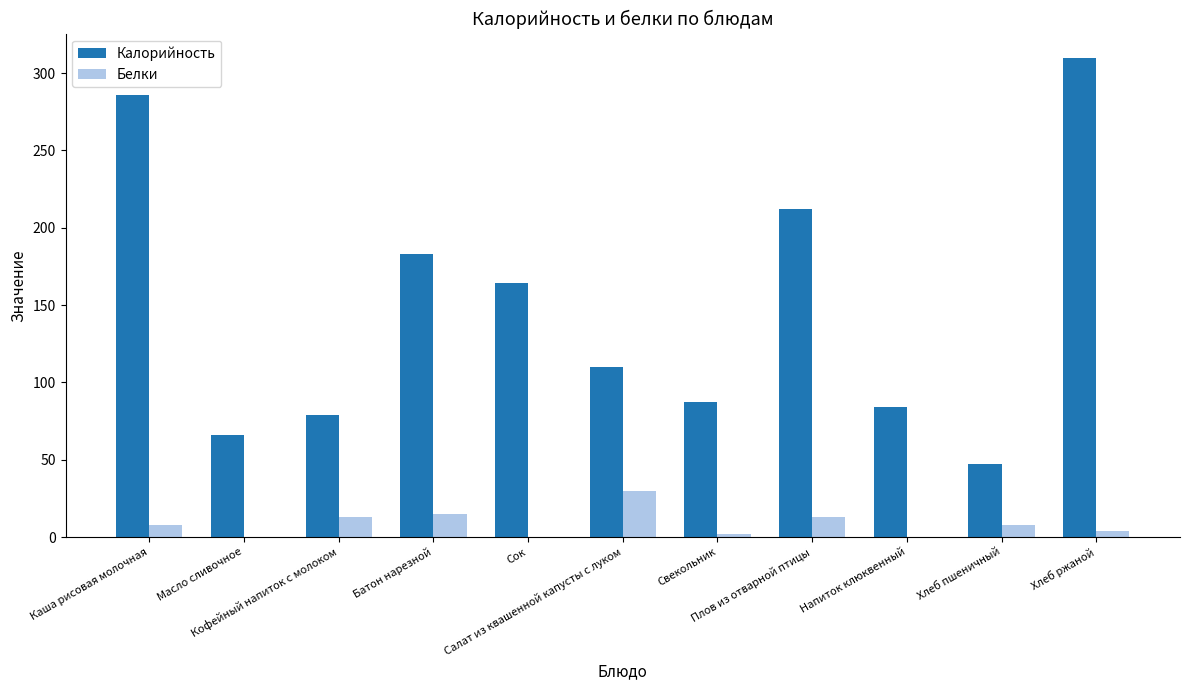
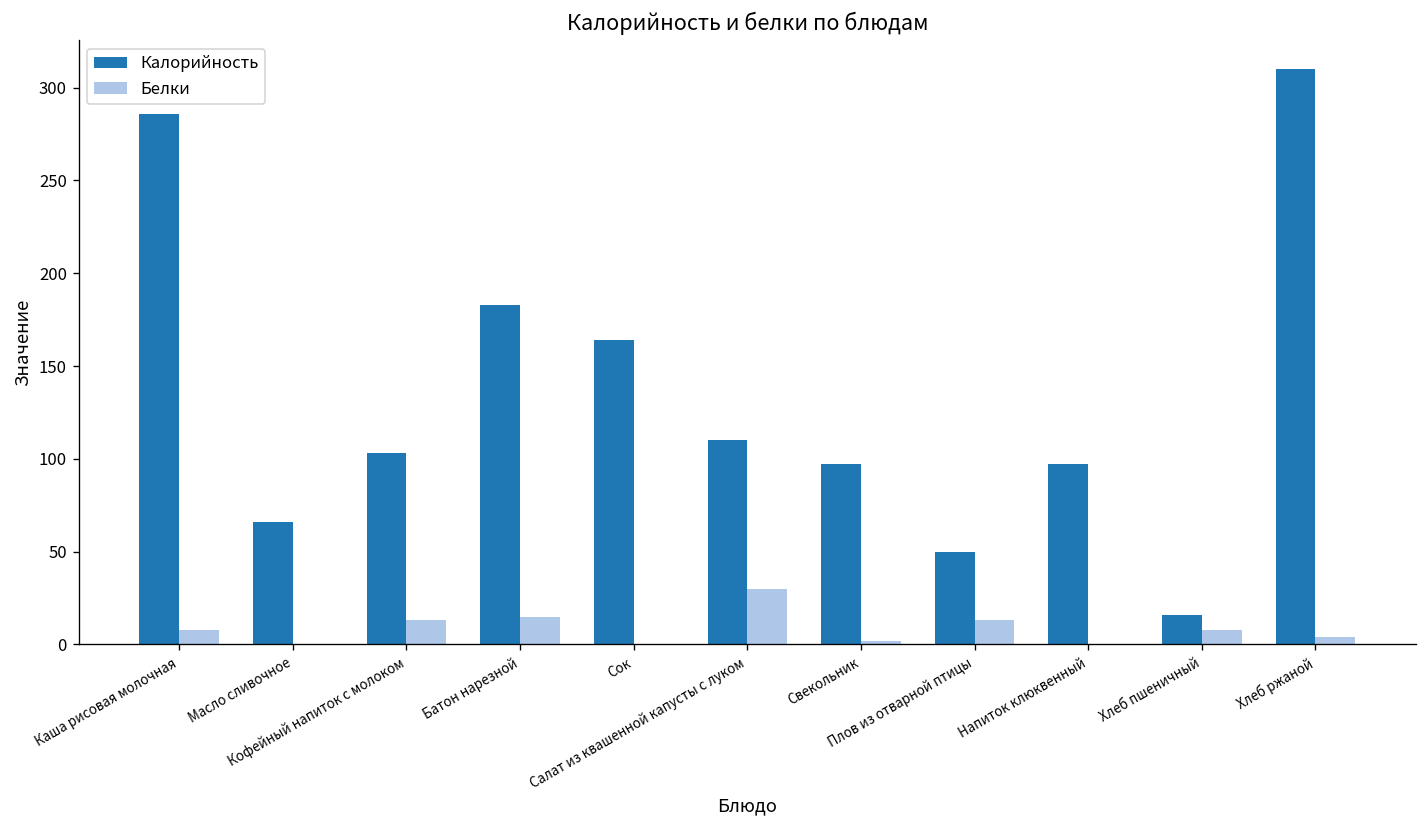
  {
    "Калорийность": {
      "Каша рисовая молочная": 286,
      "Масло сливочное": 66,
-     "Кофейный напиток с молоком": 79,
+     "Кофейный напиток с молоком": 103,
      "Батон нарезной": 183,
      "Сок": 164,
      "Салат из квашенной капусты с луком": 110,
-     "Свекольник": 87,
-     "Плов из отварной птицы": 212,
-     "Напиток клюквенный": 84,
-     "Хлеб пшеничный": 47,
+     "Свекольник": 97,
+     "Плов из отварной птицы": 50,
+     "Напиток клюквенный": 97,
+     "Хлеб пшеничный": 16,
      "Хлеб ржаной": 310
    },
    "Белки": {
      "Каша рисовая молочная": 8,
      "Масло сливочное": 0,
      "Кофейный напиток с молоком": 13,
      "Батон нарезной": 15,
      "Сок": 0,
      "Салат из квашенной капусты с луком": 30,
      "Свекольник": 2,
      "Плов из отварной птицы": 13,
      "Напиток клюквенный": 0,
      "Хлеб пшеничный": 8,
      "Хлеб ржаной": 4
    }
  }
